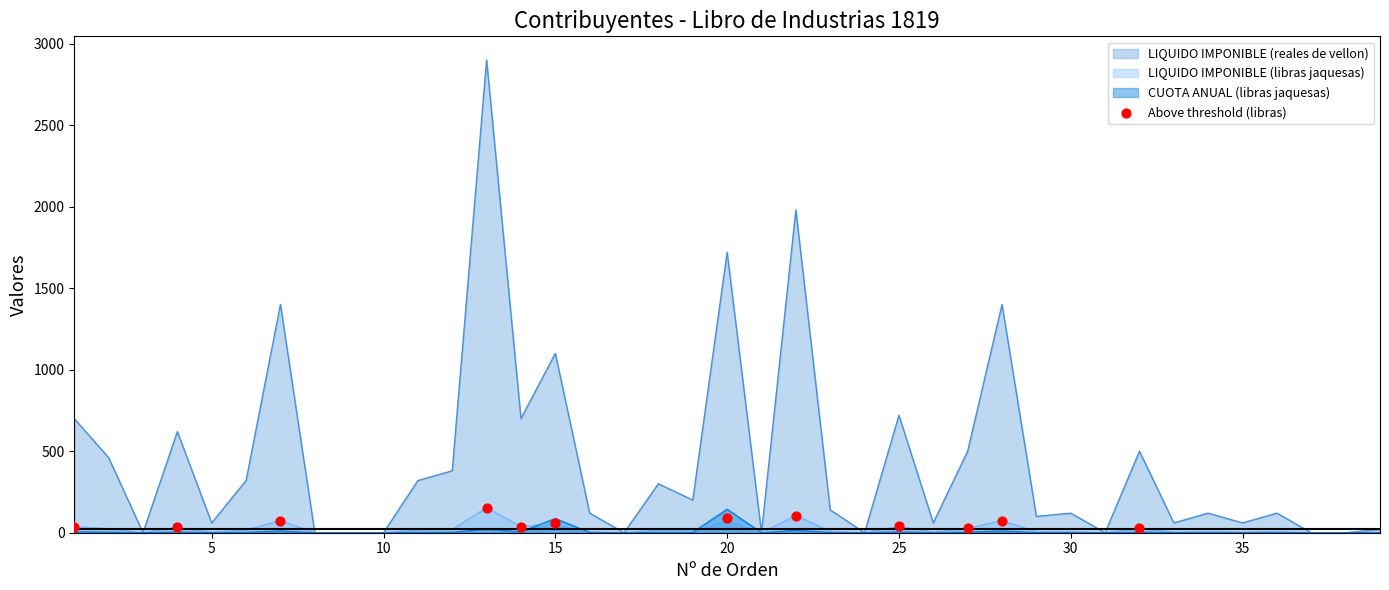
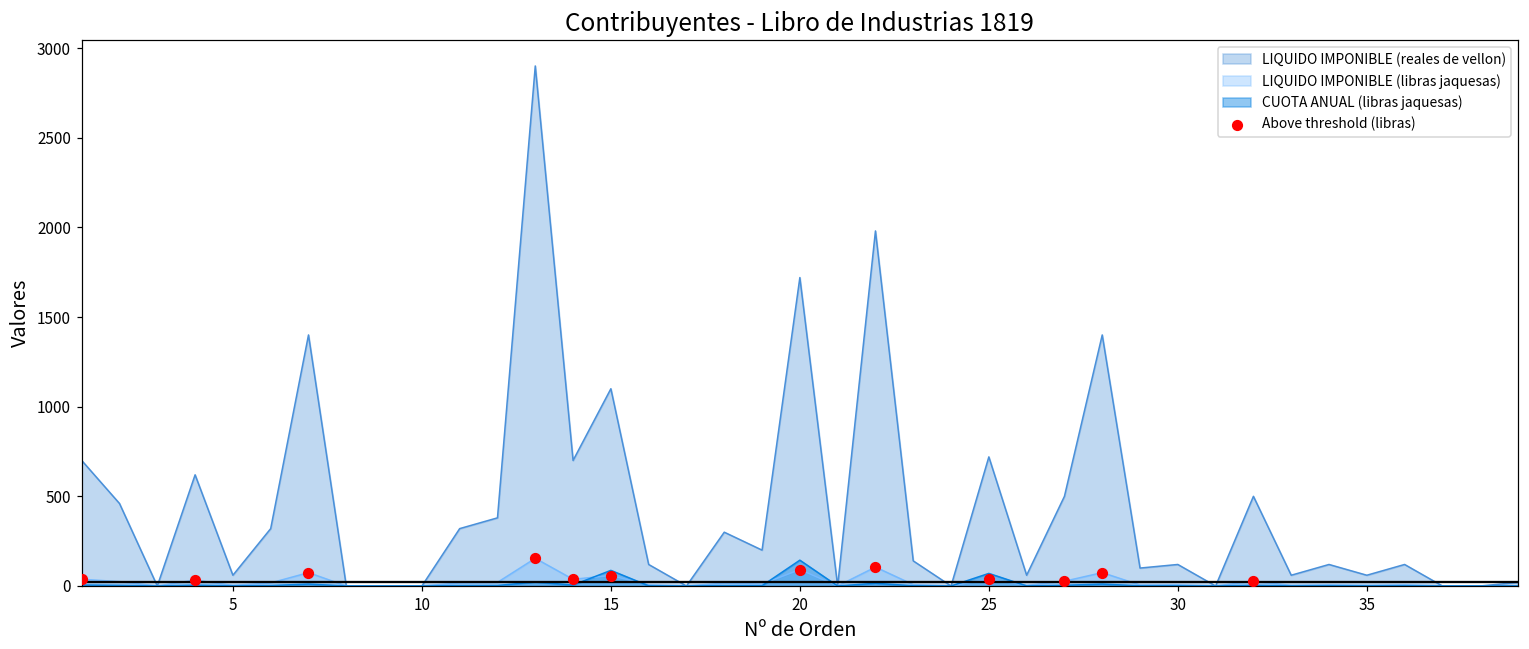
  {
    "CUOTA ANUAL (libras jaquesas)": {
      "15": 90,
      "20": 140,
-     "25": 10
+     "25": 70
    }
  }
